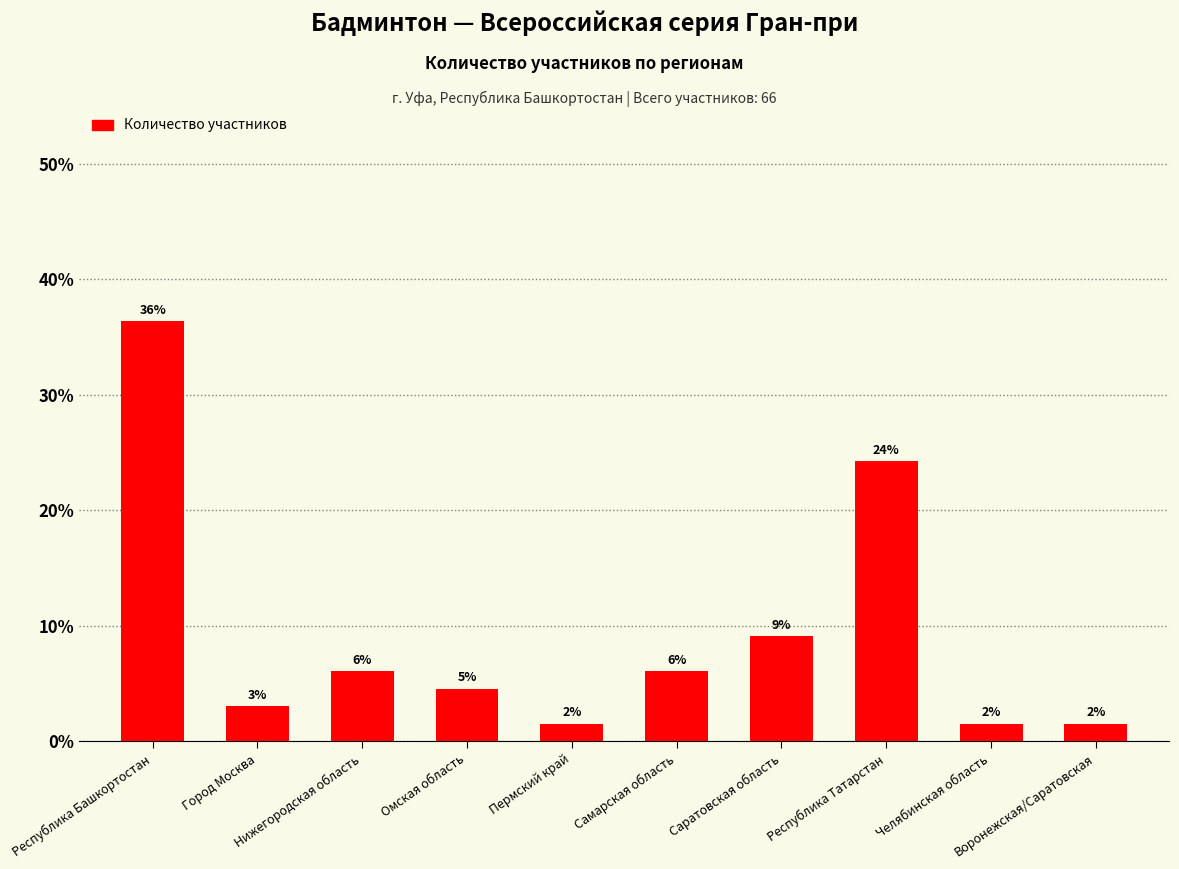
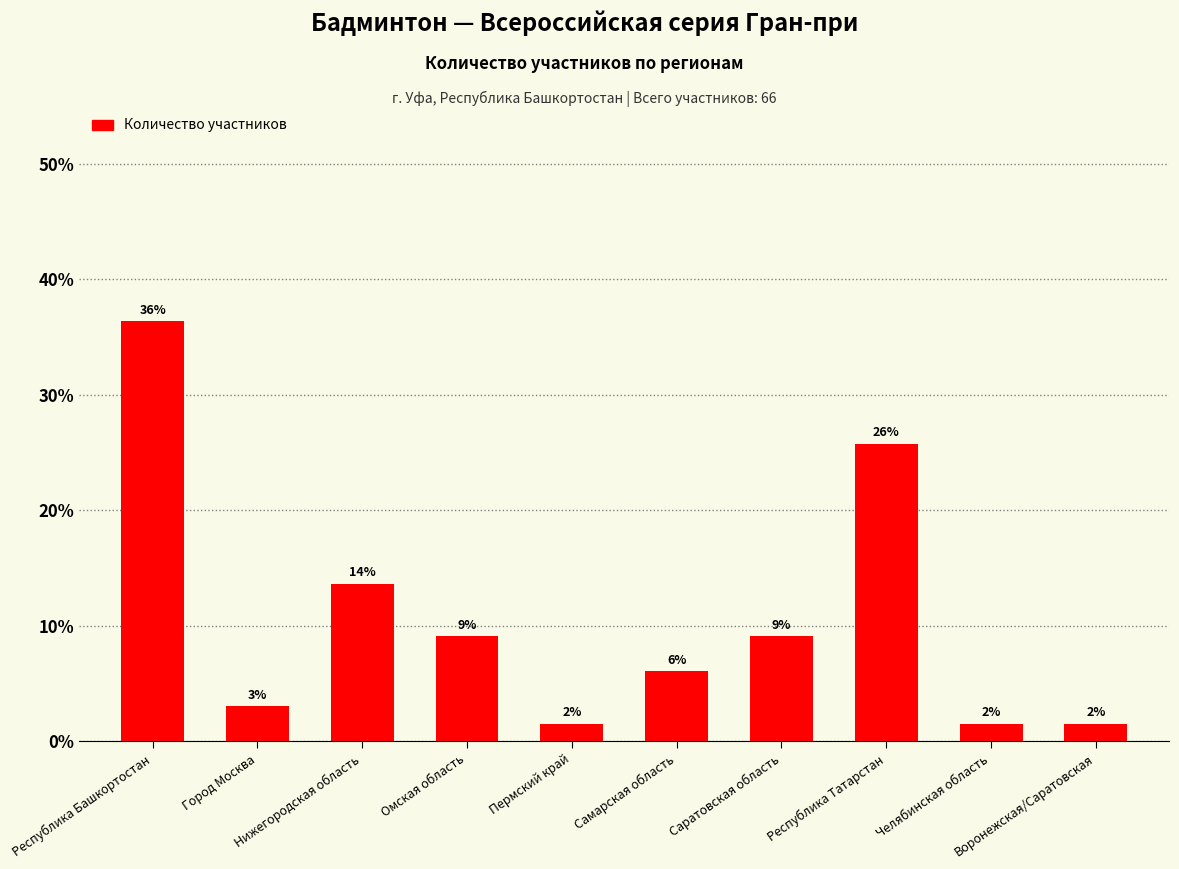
  {
    "Республика Башкортостан": "36%",
    "Город Москва": "3%",
-   "Нижегородская область": "6%",
-   "Омская область": "5%",
+   "Нижегородская область": "14%",
+   "Омская область": "9%",
    "Пермский край": "2%",
    "Самарская область": "6%",
    "Саратовская область": "9%",
-   "Республика Татарстан": "24%",
+   "Республика Татарстан": "26%",
    "Челябинская область": "2%",
    "Воронежская/Саратовская": "2%"
  }
